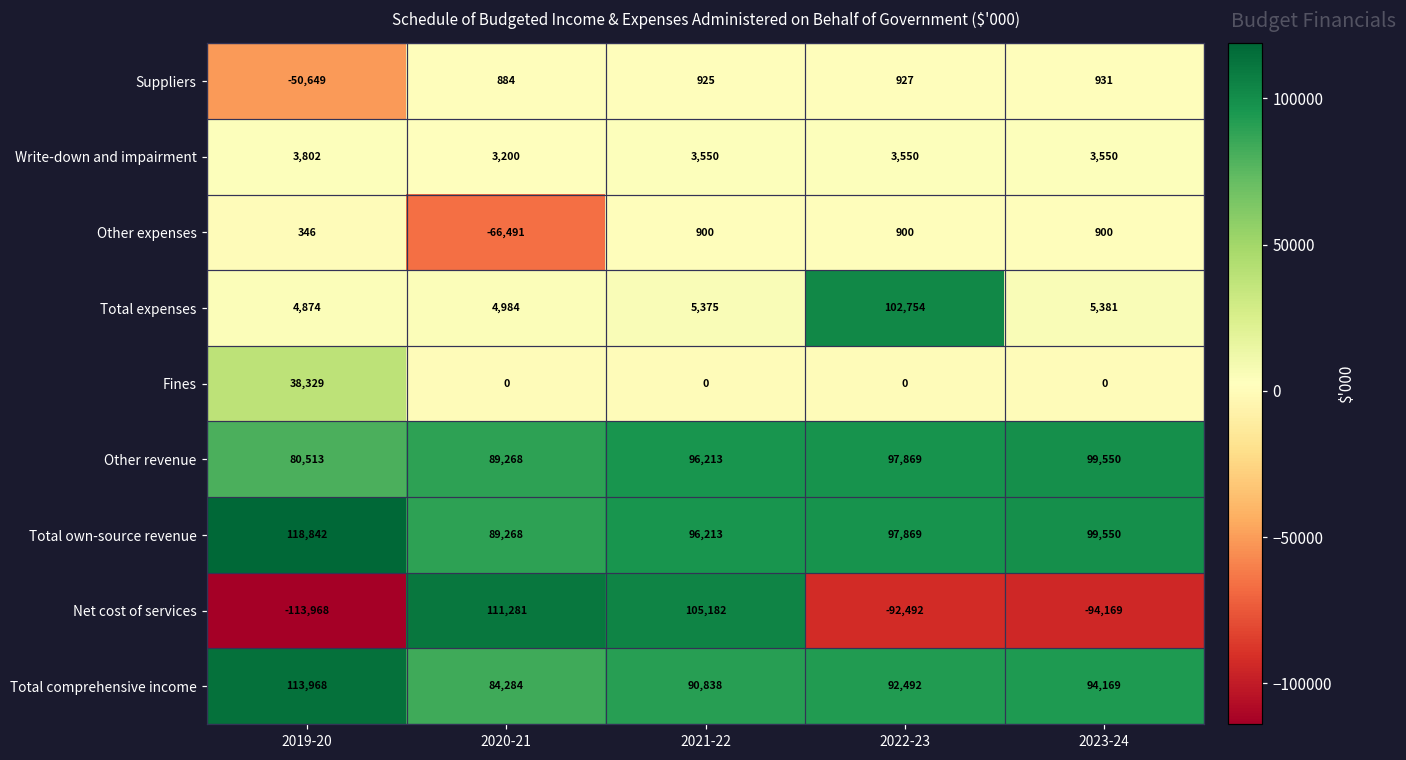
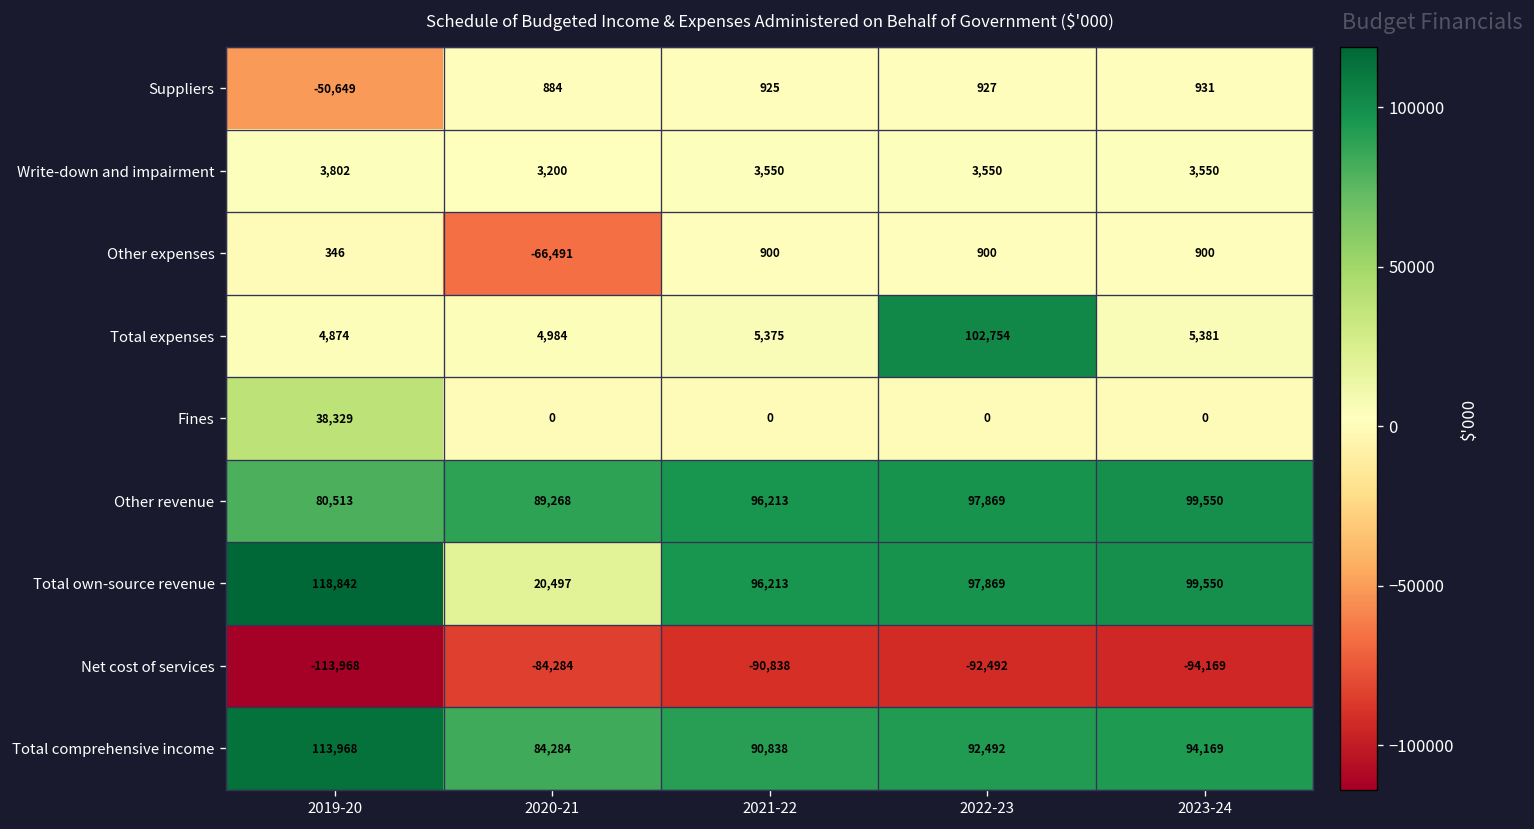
  {
    "Suppliers": {
      "2019-20": "-50,649",
      "2020-21": "884",
      "2021-22": "925",
      "2022-23": "927",
      "2023-24": "931"
    },
    "Write-down and impairment": {
      "2019-20": "3,802",
      "2020-21": "3,200",
      "2021-22": "3,550",
      "2022-23": "3,550",
      "2023-24": "3,550"
    },
    "Other expenses": {
      "2019-20": "346",
      "2020-21": "-66,491",
      "2021-22": "900",
      "2022-23": "900",
      "2023-24": "900"
    },
    "Total expenses": {
      "2019-20": "4,874",
      "2020-21": "4,984",
      "2021-22": "5,375",
      "2022-23": "102,754",
      "2023-24": "5,381"
    },
    "Fines": {
      "2019-20": "38,329",
      "2020-21": "0",
      "2021-22": "0",
      "2022-23": "0",
      "2023-24": "0"
    },
    "Other revenue": {
      "2019-20": "80,513",
      "2020-21": "89,268",
      "2021-22": "96,213",
      "2022-23": "97,869",
      "2023-24": "99,550"
    },
    "Total own-source revenue": {
      "2019-20": "118,842",
-     "2020-21": "89,268",
+     "2020-21": "20,497",
      "2021-22": "96,213",
      "2022-23": "97,869",
      "2023-24": "99,550"
    },
    "Net cost of services": {
      "2019-20": "-113,968",
-     "2020-21": "111,281",
-     "2021-22": "105,182",
+     "2020-21": "-84,284",
+     "2021-22": "-90,838",
      "2022-23": "-92,492",
      "2023-24": "-94,169"
    },
    "Total comprehensive income": {
      "2019-20": "113,968",
      "2020-21": "84,284",
      "2021-22": "90,838",
      "2022-23": "92,492",
      "2023-24": "94,169"
    }
  }
